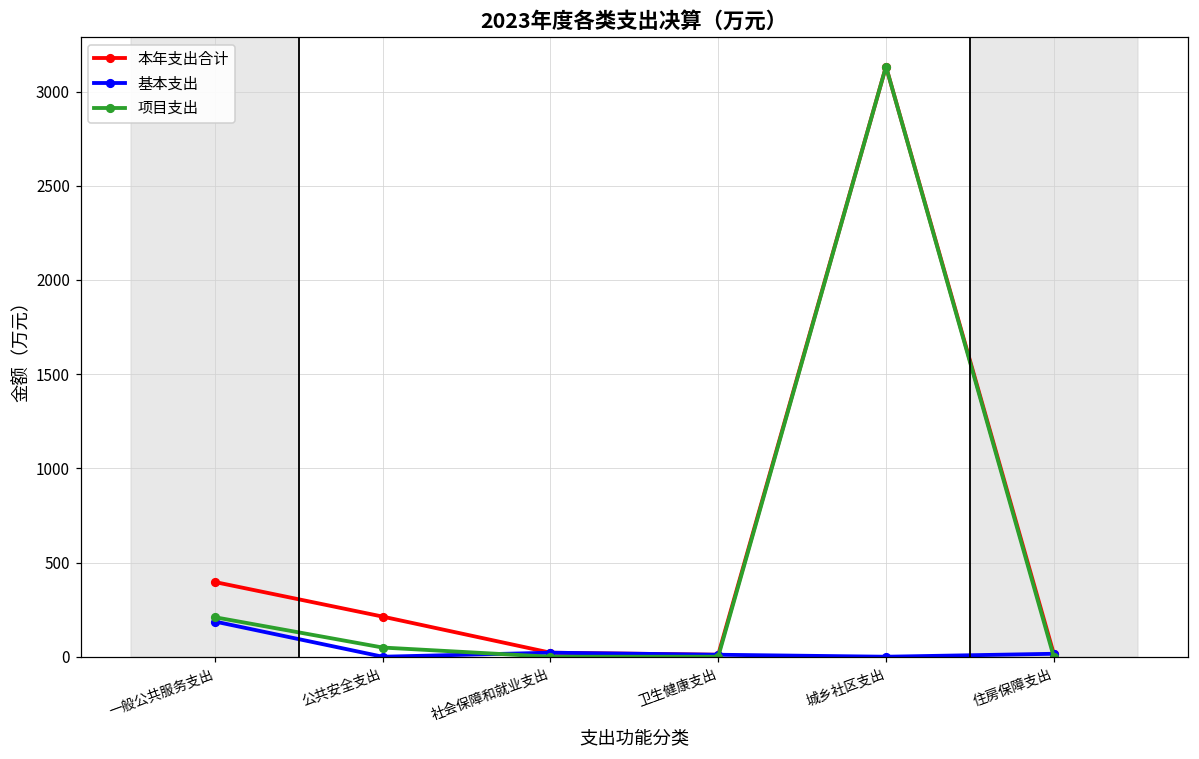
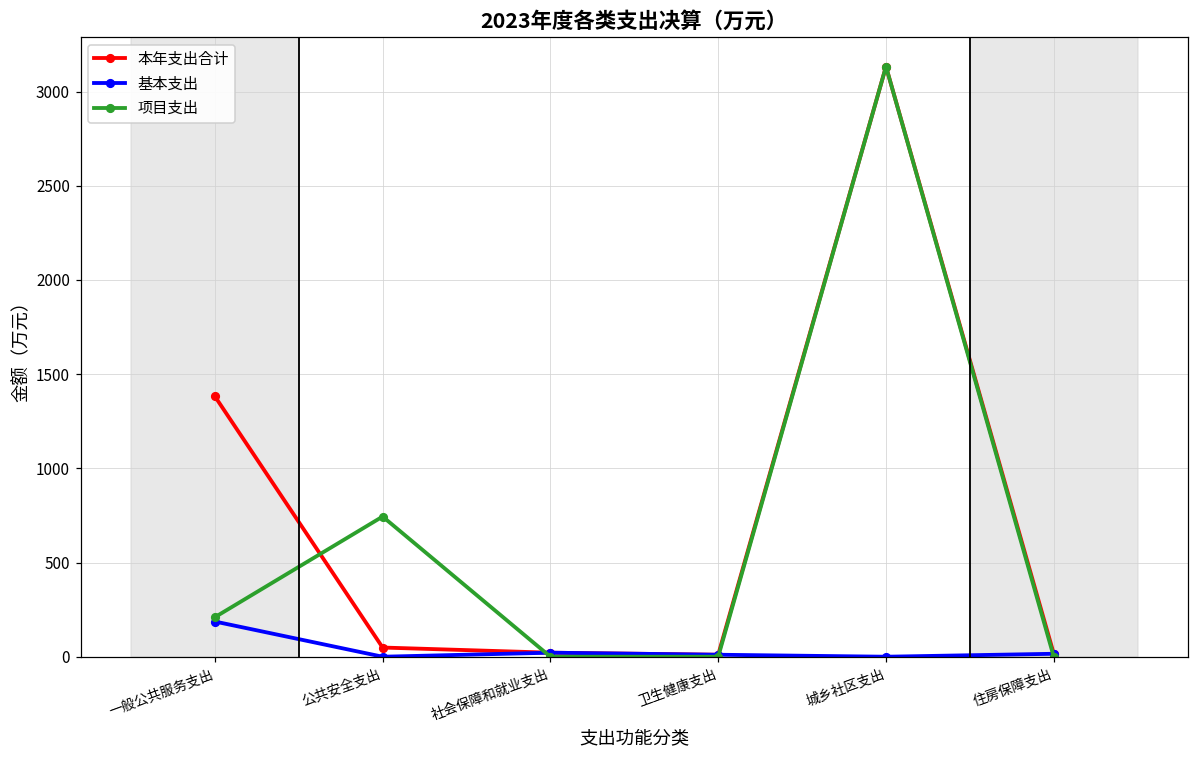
  {
    "本年支出合计": {
-     "一般公共服务支出": 400,
-     "公共安全支出": 210
+     "一般公共服务支出": 1380,
+     "公共安全支出": 50
    },
    "基本支出": {
      "一般公共服务支出": 190,
      "公共安全支出": 0,
      "城乡社区支出": 0
    },
    "项目支出": {
      "一般公共服务支出": 210,
-     "公共安全支出": 50,
+     "公共安全支出": 740,
      "社会保障和就业支出": 0,
      "住房保障支出": 0
    }
  }
